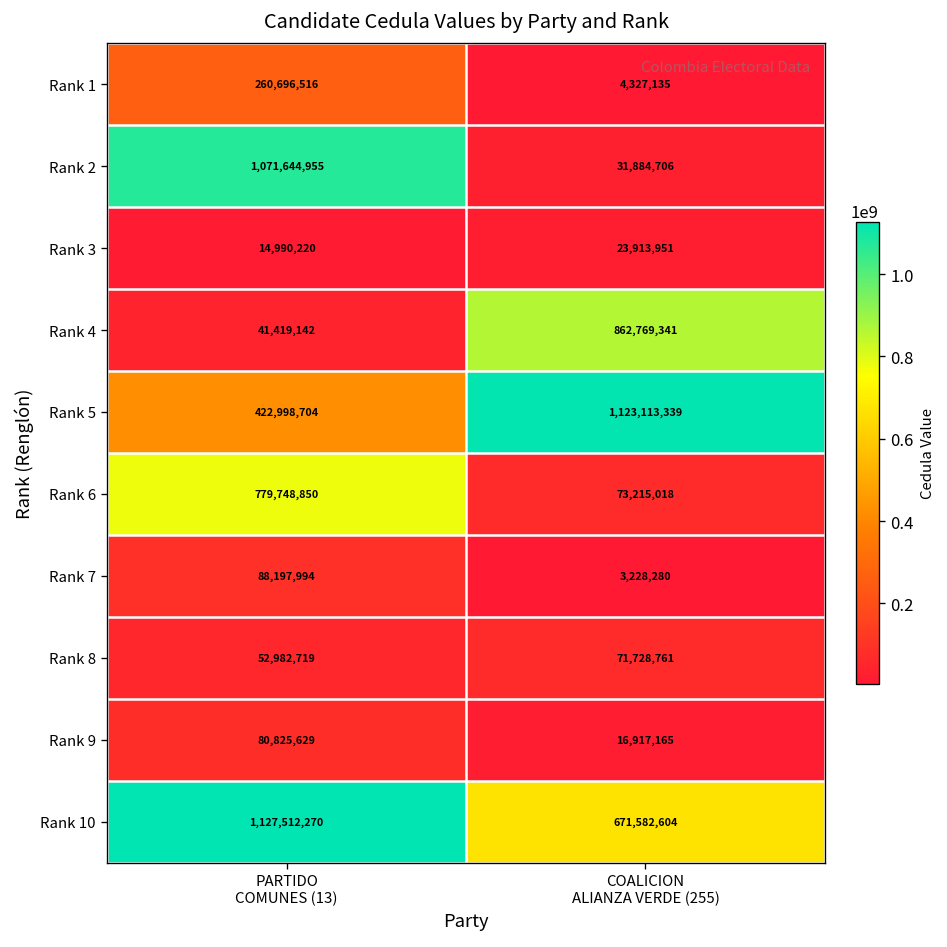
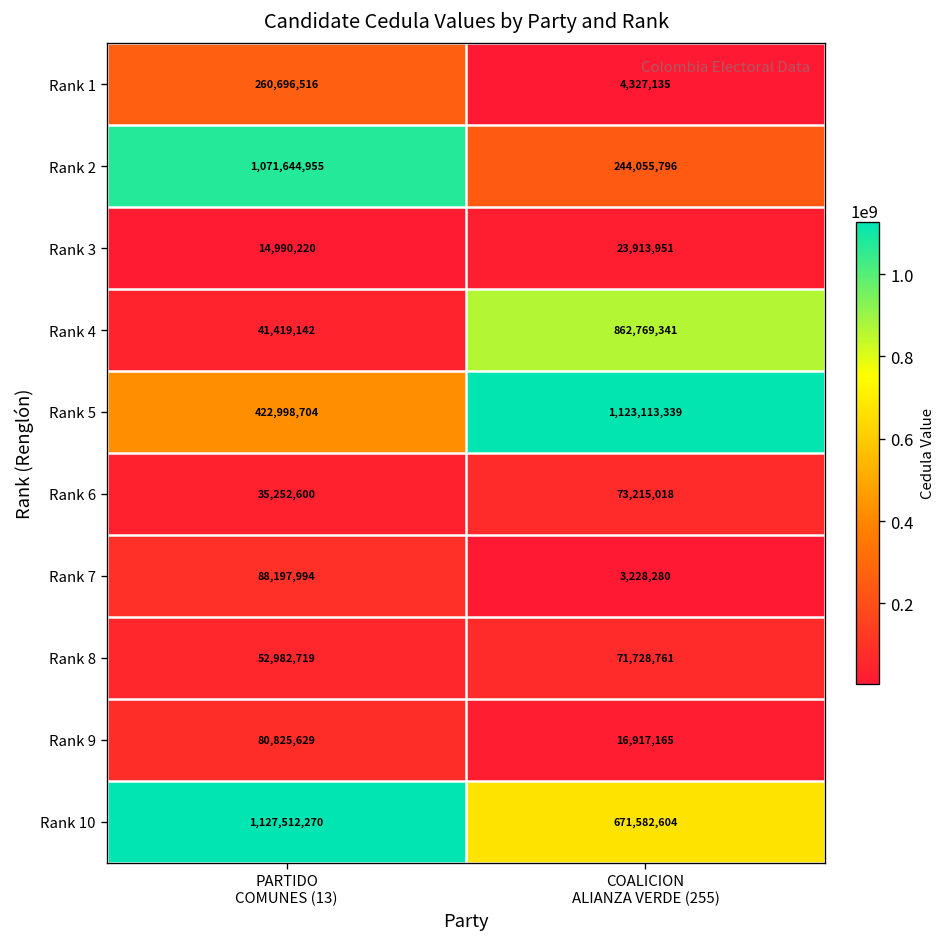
  {
    "Rank 1": {
      "PARTIDO COMUNES (13)": "260,696,516"
    },
    "Rank 2": {
      "PARTIDO COMUNES (13)": "1,071,644,955",
-     "COALICION ALIANZA VERDE (255)": "31,884,706"
+     "COALICION ALIANZA VERDE (255)": "244,055,796"
    },
    "Rank 3": {
      "PARTIDO COMUNES (13)": "14,990,220",
      "COALICION ALIANZA VERDE (255)": "23,913,951"
    },
    "Rank 4": {
      "PARTIDO COMUNES (13)": "41,419,142",
      "COALICION ALIANZA VERDE (255)": "862,769,341"
    },
    "Rank 5": {
      "PARTIDO COMUNES (13)": "422,998,704",
      "COALICION ALIANZA VERDE (255)": "1,123,113,339"
    },
    "Rank 6": {
-     "PARTIDO COMUNES (13)": "779,748,850",
+     "PARTIDO COMUNES (13)": "35,252,600",
      "COALICION ALIANZA VERDE (255)": "73,215,018"
    },
    "Rank 7": {
      "PARTIDO COMUNES (13)": "88,197,994",
      "COALICION ALIANZA VERDE (255)": "3,228,280"
    },
    "Rank 8": {
      "PARTIDO COMUNES (13)": "52,982,719",
      "COALICION ALIANZA VERDE (255)": "71,728,761"
    },
    "Rank 9": {
      "PARTIDO COMUNES (13)": "80,825,629",
      "COALICION ALIANZA VERDE (255)": "16,917,165"
    },
    "Rank 10": {
      "PARTIDO COMUNES (13)": "1,127,512,270",
      "COALICION ALIANZA VERDE (255)": "671,582,604"
    }
  }
